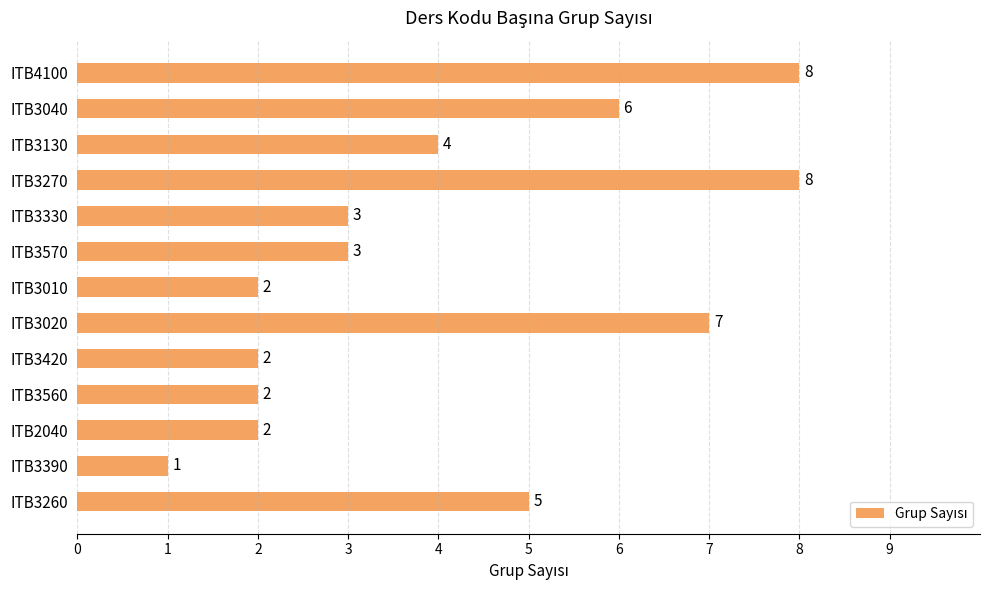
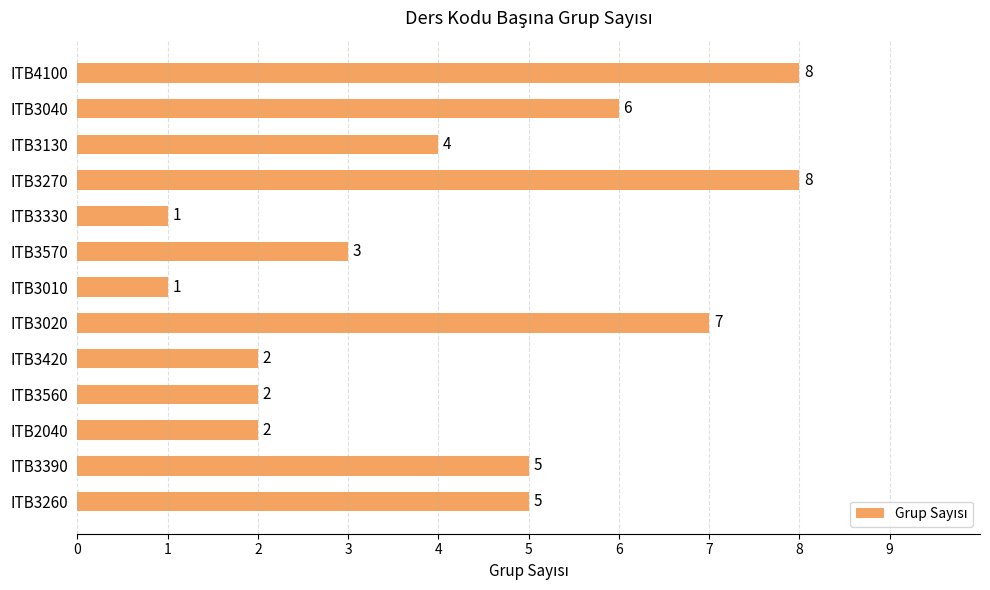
  {
    "ITB4100": 8,
    "ITB3040": 6,
    "ITB3130": 4,
    "ITB3270": 8,
-   "ITB3330": 3,
+   "ITB3330": 1,
    "ITB3570": 3,
-   "ITB3010": 2,
+   "ITB3010": 1,
    "ITB3020": 7,
    "ITB3420": 2,
    "ITB3560": 2,
    "ITB2040": 2,
-   "ITB3390": 1,
+   "ITB3390": 5,
    "ITB3260": 5
  }
